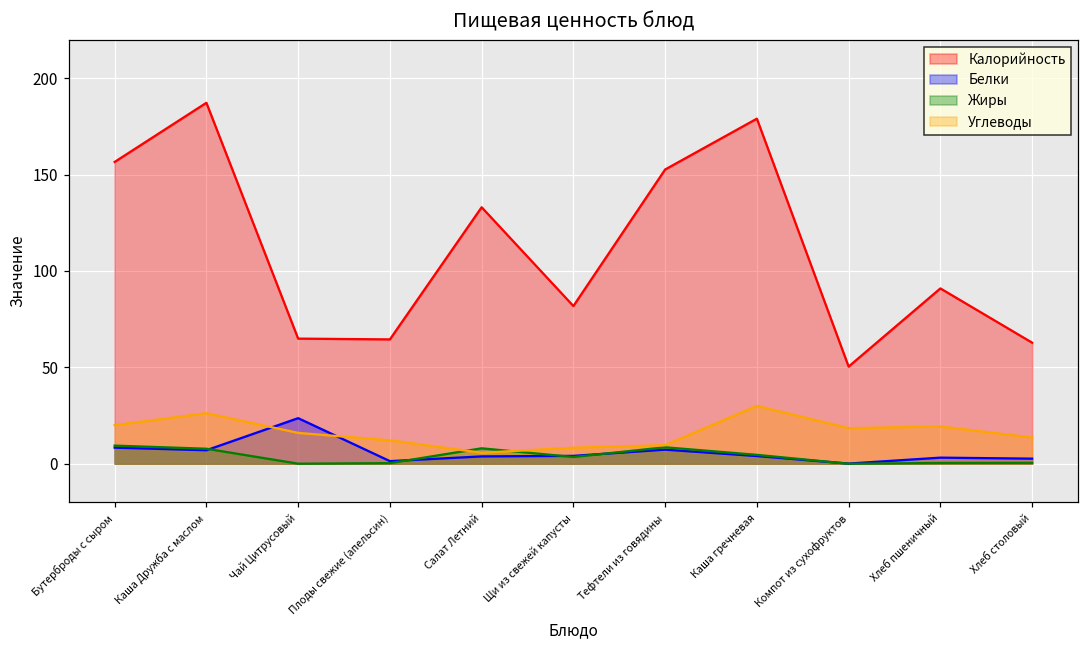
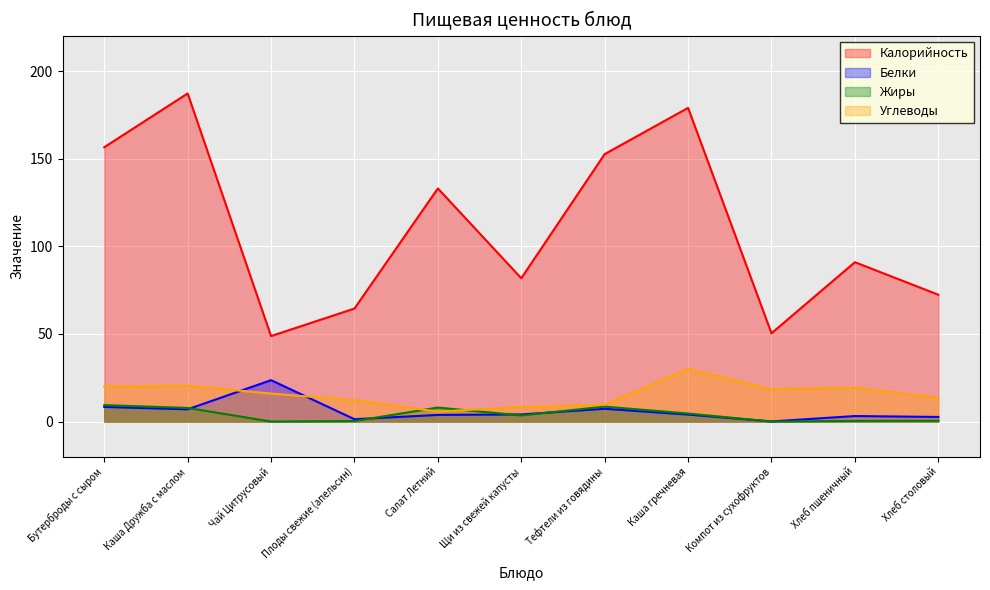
  {
    "Калорийность": {
      "Бутерброды с сыром": 157,
      "Каша Дружба с маслом": 187,
-     "Чай Цитрусовый": 65,
+     "Чай Цитрусовый": 49,
      "Плоды свежие (апельсин)": 65,
      "Салат Летний": 133,
      "Щи из свежей капусты": 82,
      "Тефтели из говядины": 153,
      "Каша гречневая": 179,
      "Компот из сухофруктов": 50,
      "Хлеб пшеничный": 91,
-     "Хлеб столовый": 63
+     "Хлеб столовый": 72
    },
    "Белки": {
      "Чай Цитрусовый": 24,
      "Салат Летний": 4,
      "Хлеб пшеничный": 3,
      "Хлеб столовый": 3
    },
    "Жиры": {
      "Чай Цитрусовый": 0,
      "Салат Летний": 8,
      "Хлеб пшеничный": 0,
      "Хлеб столовый": 0
    },
    "Углеводы": {
      "Бутерброды с сыром": 20,
-     "Каша Дружба с маслом": 26,
+     "Каша Дружба с маслом": 20,
      "Чай Цитрусовый": 16,
      "Плоды свежие (апельсин)": 12,
      "Салат Летний": 6,
      "Щи из свежей капусты": 8,
      "Каша гречневая": 30,
      "Компот из сухофруктов": 18,
      "Хлеб пшеничный": 19,
      "Хлеб столовый": 14
    }
  }
